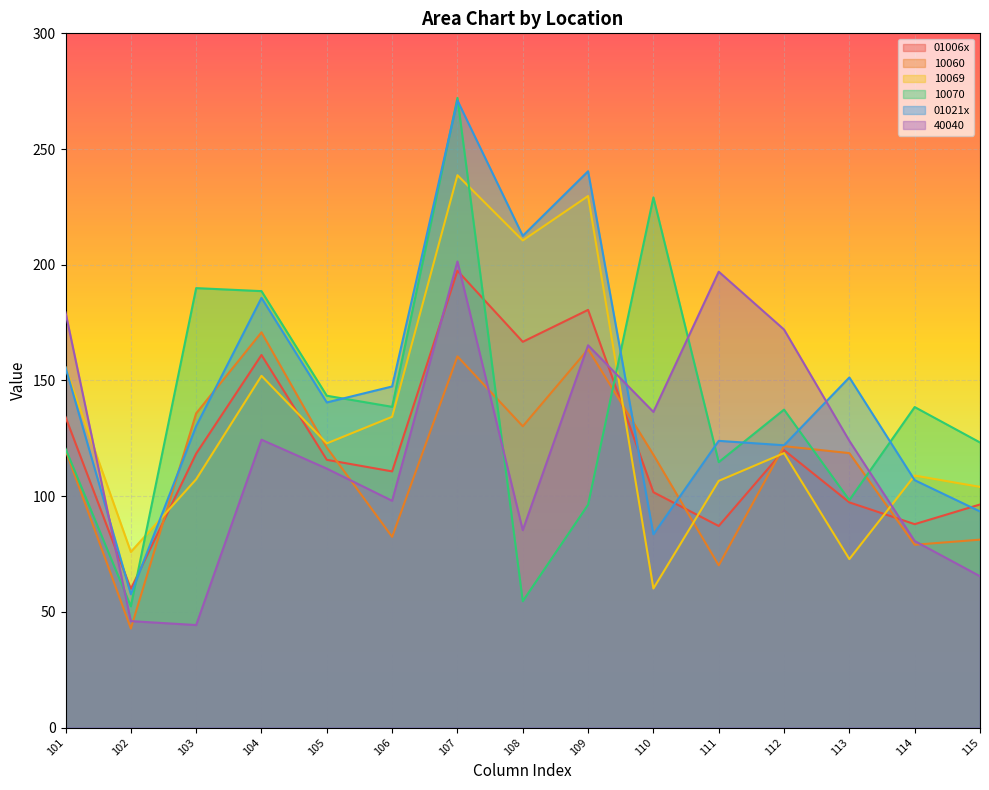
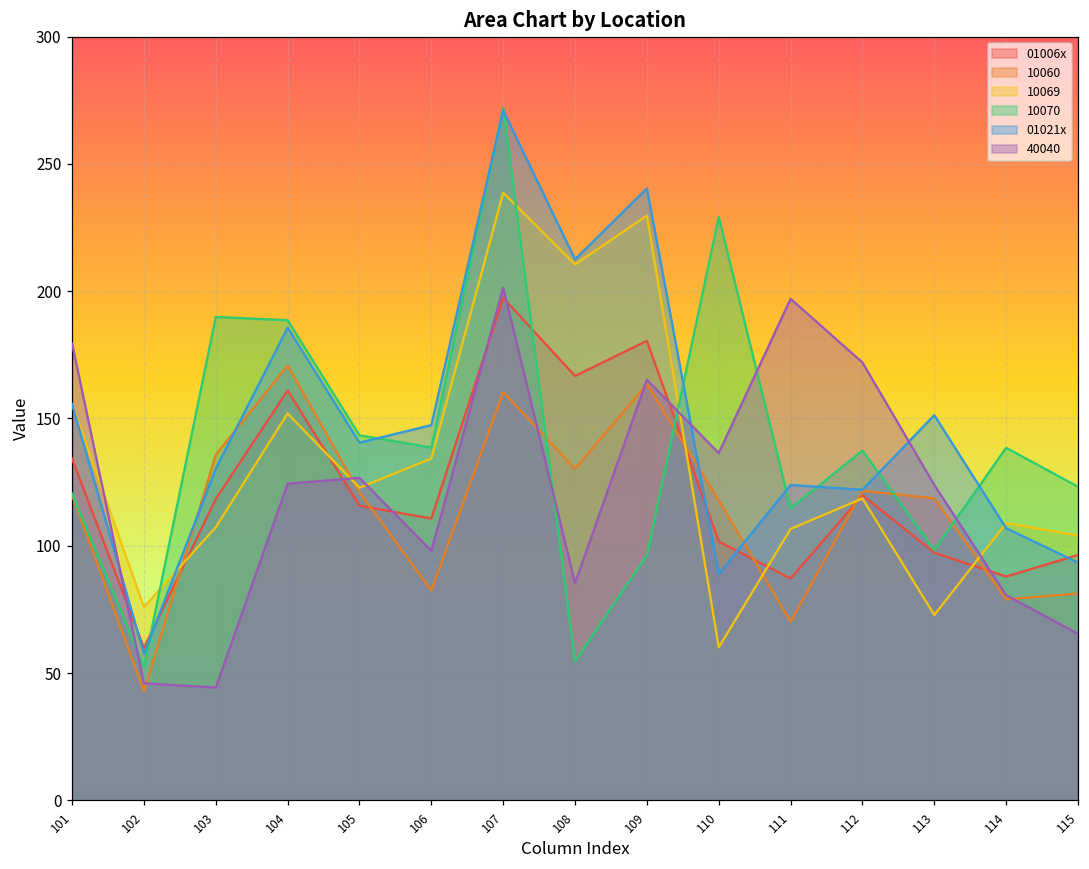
  {
    "10070": {
      "102": 52,
      "103": 190,
      "104": 189,
      "105": 143,
      "106": 139,
      "108": 55,
      "109": 96,
      "110": 229,
      "111": 115,
      "112": 137,
      "114": 139,
      "115": 123
    },
    "01021x": {
      "102": 58,
      "103": 130,
      "104": 186,
      "105": 141,
      "106": 147,
      "108": 213,
      "109": 240,
-     "110": 84,
+     "110": 89,
      "111": 124,
      "113": 151,
      "114": 107,
      "115": 93
    },
    "40040": {
      "101": 179,
      "102": 46,
      "103": 44,
      "104": 124,
-     "105": 112,
+     "105": 127,
      "106": 98,
      "107": 201,
      "108": 85,
      "109": 165,
      "110": 136,
      "111": 197,
      "112": 172,
      "113": 124,
      "114": 81,
      "115": 65
    }
  }
